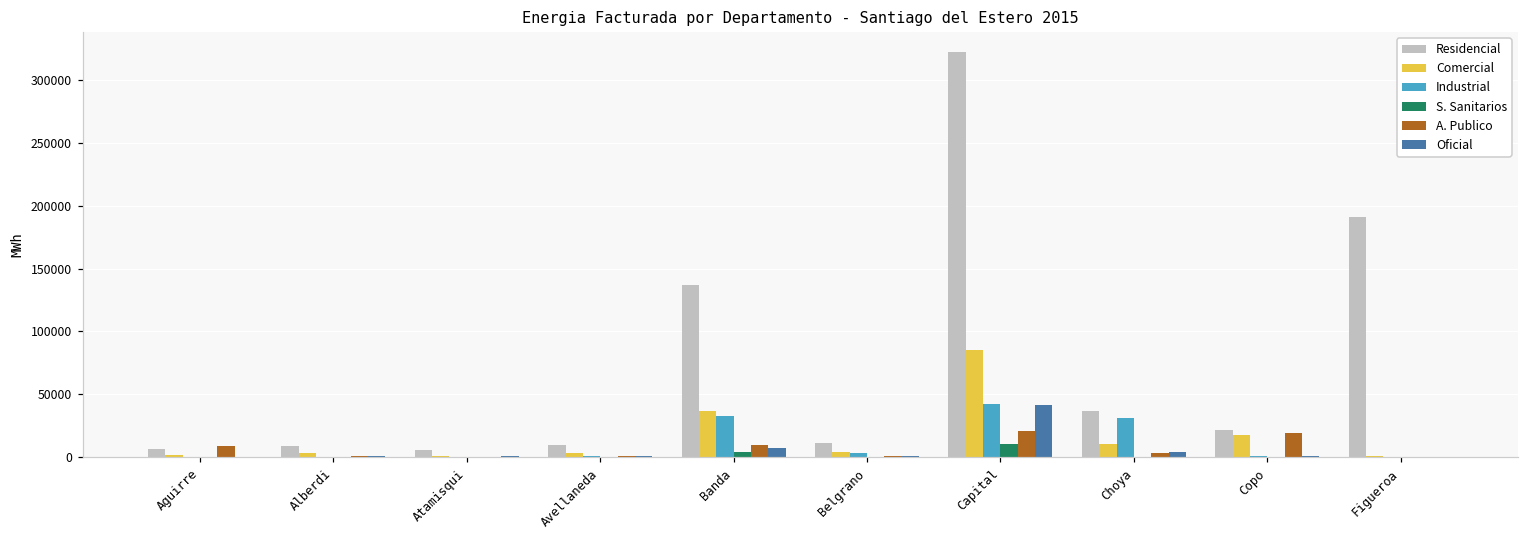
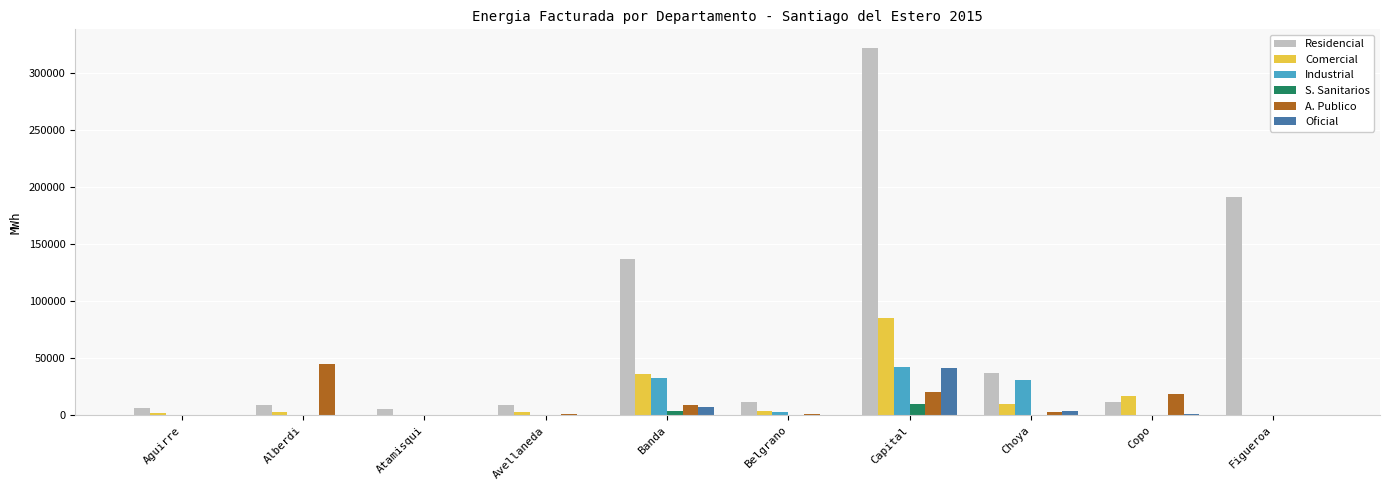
  {
    "Residencial": {
      "Aguirre": 6000,
      "Alberdi": 9000,
      "Atamisqui": 6000,
      "Avellaneda": 10000,
      "Banda": 137000,
      "Belgrano": 12000,
      "Capital": 322000,
      "Choya": 37000,
-     "Copo": 21000,
+     "Copo": 12000,
      "Figueroa": 191000
    },
    "Comercial": {
      "Alberdi": 3000,
      "Avellaneda": 3000,
      "Banda": 36000,
      "Belgrano": 4000,
      "Capital": 85000,
      "Choya": 10000,
      "Copo": 17000
    },
    "S. Sanitarios": {
      "Banda": 4000,
      "Capital": 10000
    },
    "A. Publico": {
-     "Aguirre": 9000,
-     "Alberdi": 0,
+     "Aguirre": 1000,
+     "Alberdi": 45000,
      "Banda": 9000,
      "Capital": 21000,
      "Choya": 3000,
      "Copo": 19000
    }
  }
